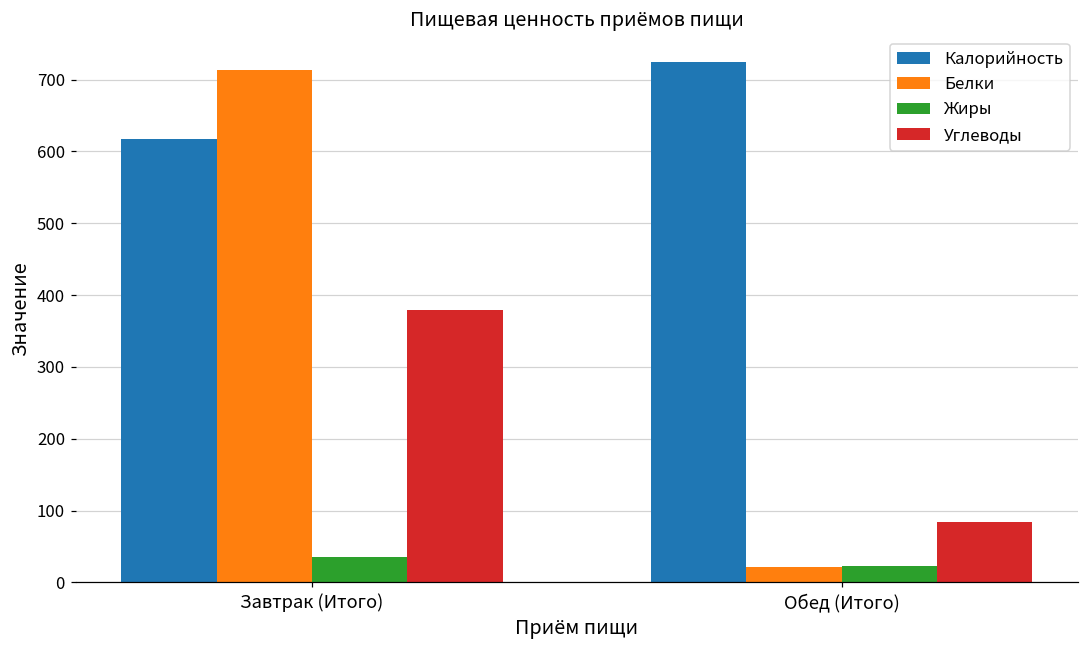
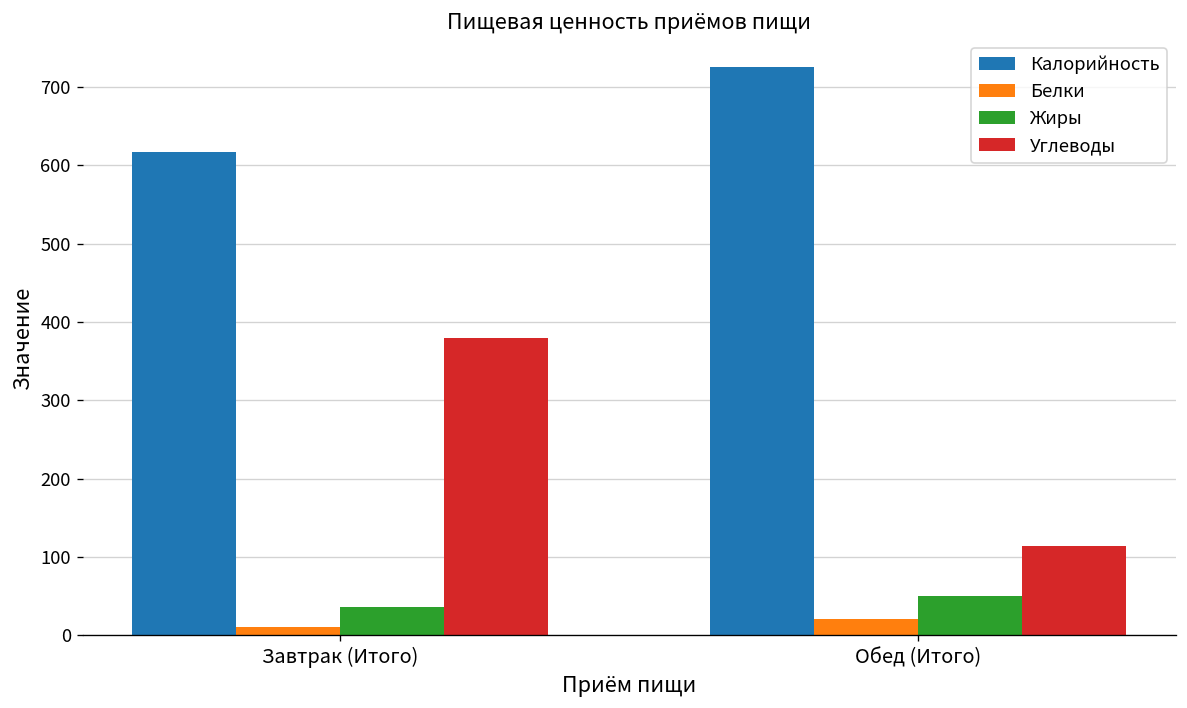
  {
    "Калорийность": {
      "Завтрак (Итого)": 620,
      "Обед (Итого)": 730
    },
    "Белки": {
-     "Завтрак (Итого)": 710,
+     "Завтрак (Итого)": 10,
      "Обед (Итого)": 20
    },
    "Жиры": {
      "Завтрак (Итого)": 40,
-     "Обед (Итого)": 20
+     "Обед (Итого)": 50
    },
    "Углеводы": {
      "Завтрак (Итого)": 380,
-     "Обед (Итого)": 80
+     "Обед (Итого)": 110
    }
  }
